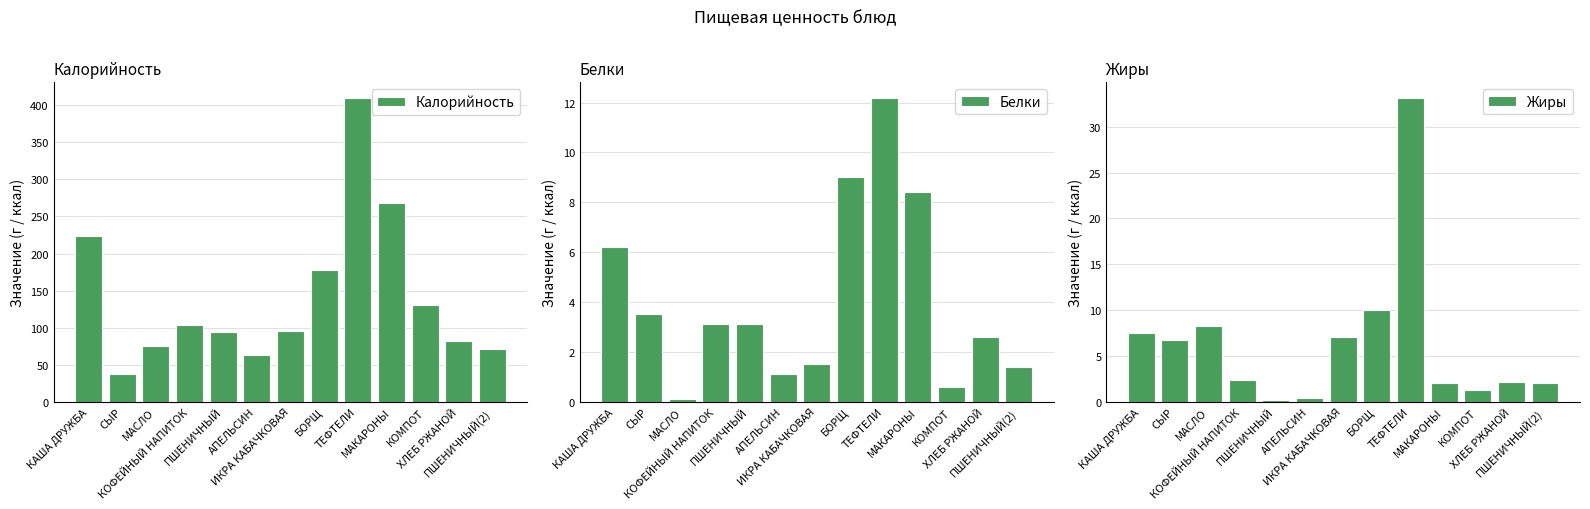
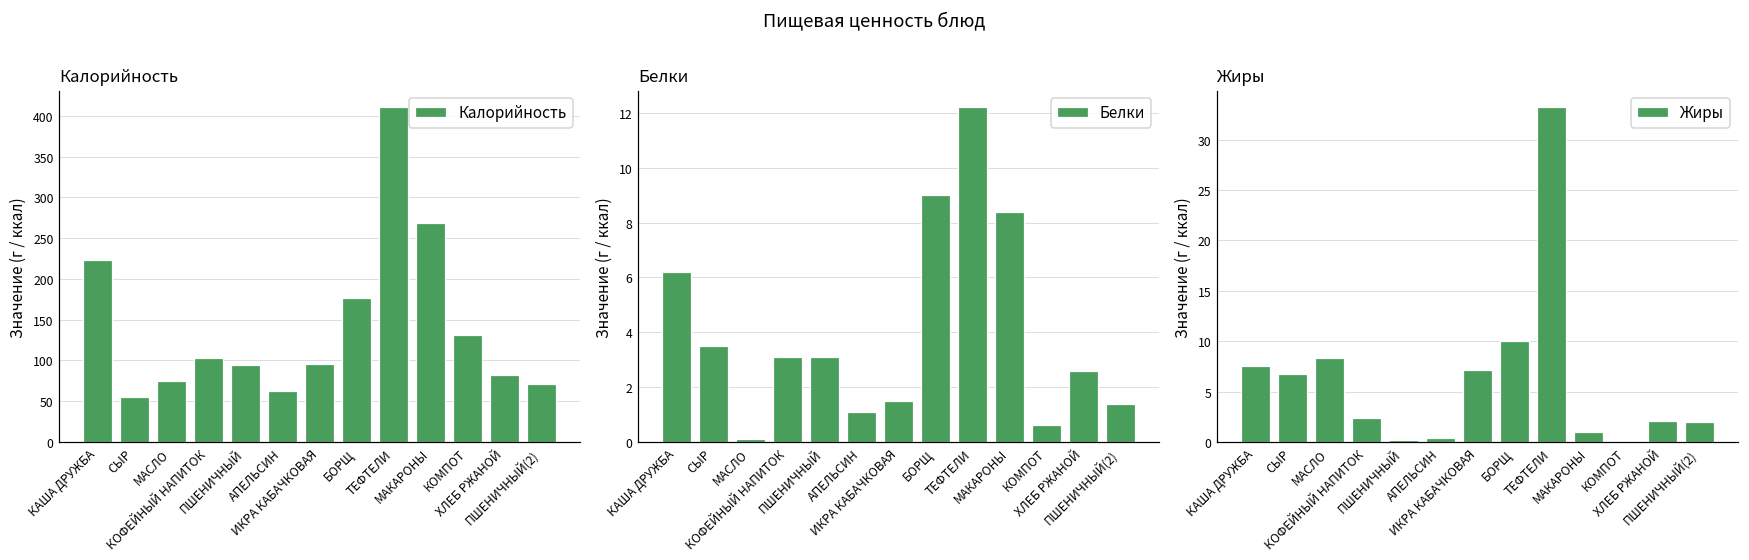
  {
    "Калорийность": {
      "КАША ДРУЖБА": 220,
-     "СЫР": 40,
+     "СЫР": 50,
      "МАСЛО": 70,
      "КОФЕЙНЫЙ НАПИТОК": 100,
      "ПШЕНИЧНЫЙ": 90,
      "АПЕЛЬСИН": 60,
      "ИКРА КАБАЧКОВАЯ": 100,
      "БОРЩ": 180,
      "ТЕФТЕЛИ": 410,
      "МАКАРОНЫ": 270,
      "КОМПОТ": 130,
      "ХЛЕБ РЖАНОЙ": 80,
      "ПШЕНИЧНЫЙ(2)": 70
    },
    "Белки": {
      "КАША ДРУЖБА": 6.2,
      "СЫР": 3.5,
      "КОФЕЙНЫЙ НАПИТОК": 3.1,
      "ПШЕНИЧНЫЙ": 3.1,
      "АПЕЛЬСИН": 1.1,
      "ИКРА КАБАЧКОВАЯ": 1.5,
      "БОРЩ": 9.0,
      "ТЕФТЕЛИ": 12.2,
      "МАКАРОНЫ": 8.4,
      "КОМПОТ": 0.6,
      "ХЛЕБ РЖАНОЙ": 2.6,
      "ПШЕНИЧНЫЙ(2)": 1.4
    },
    "Жиры": {
      "КАША ДРУЖБА": 8,
      "СЫР": 7,
      "МАСЛО": 8,
      "КОФЕЙНЫЙ НАПИТОК": 2,
      "АПЕЛЬСИН": 0,
      "ИКРА КАБАЧКОВАЯ": 7,
      "БОРЩ": 10,
      "ТЕФТЕЛИ": 33,
-     "МАКАРОНЫ": 2,
-     "КОМПОТ": 1,
+     "МАКАРОНЫ": 1,
+     "КОМПОТ": 0,
      "ХЛЕБ РЖАНОЙ": 2,
      "ПШЕНИЧНЫЙ(2)": 2
    }
  }
